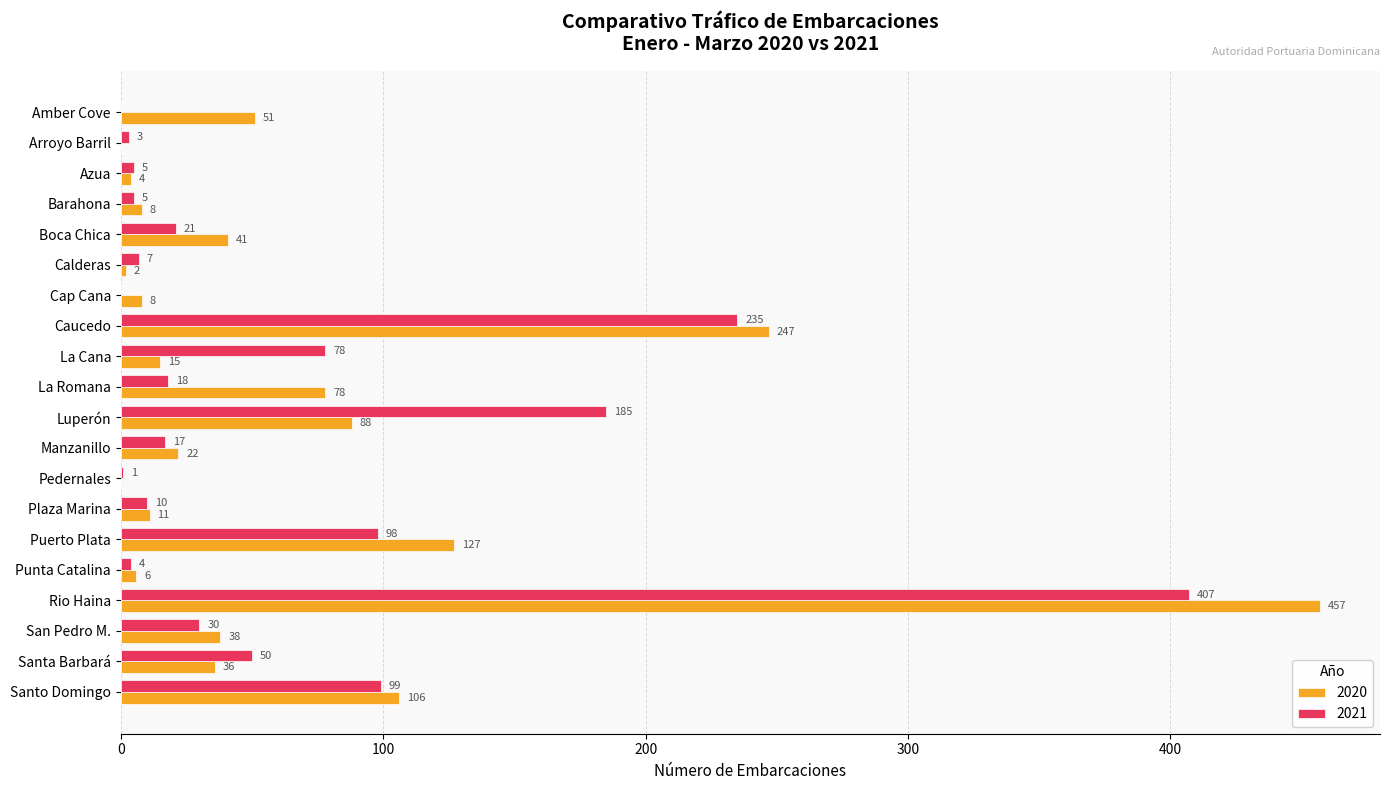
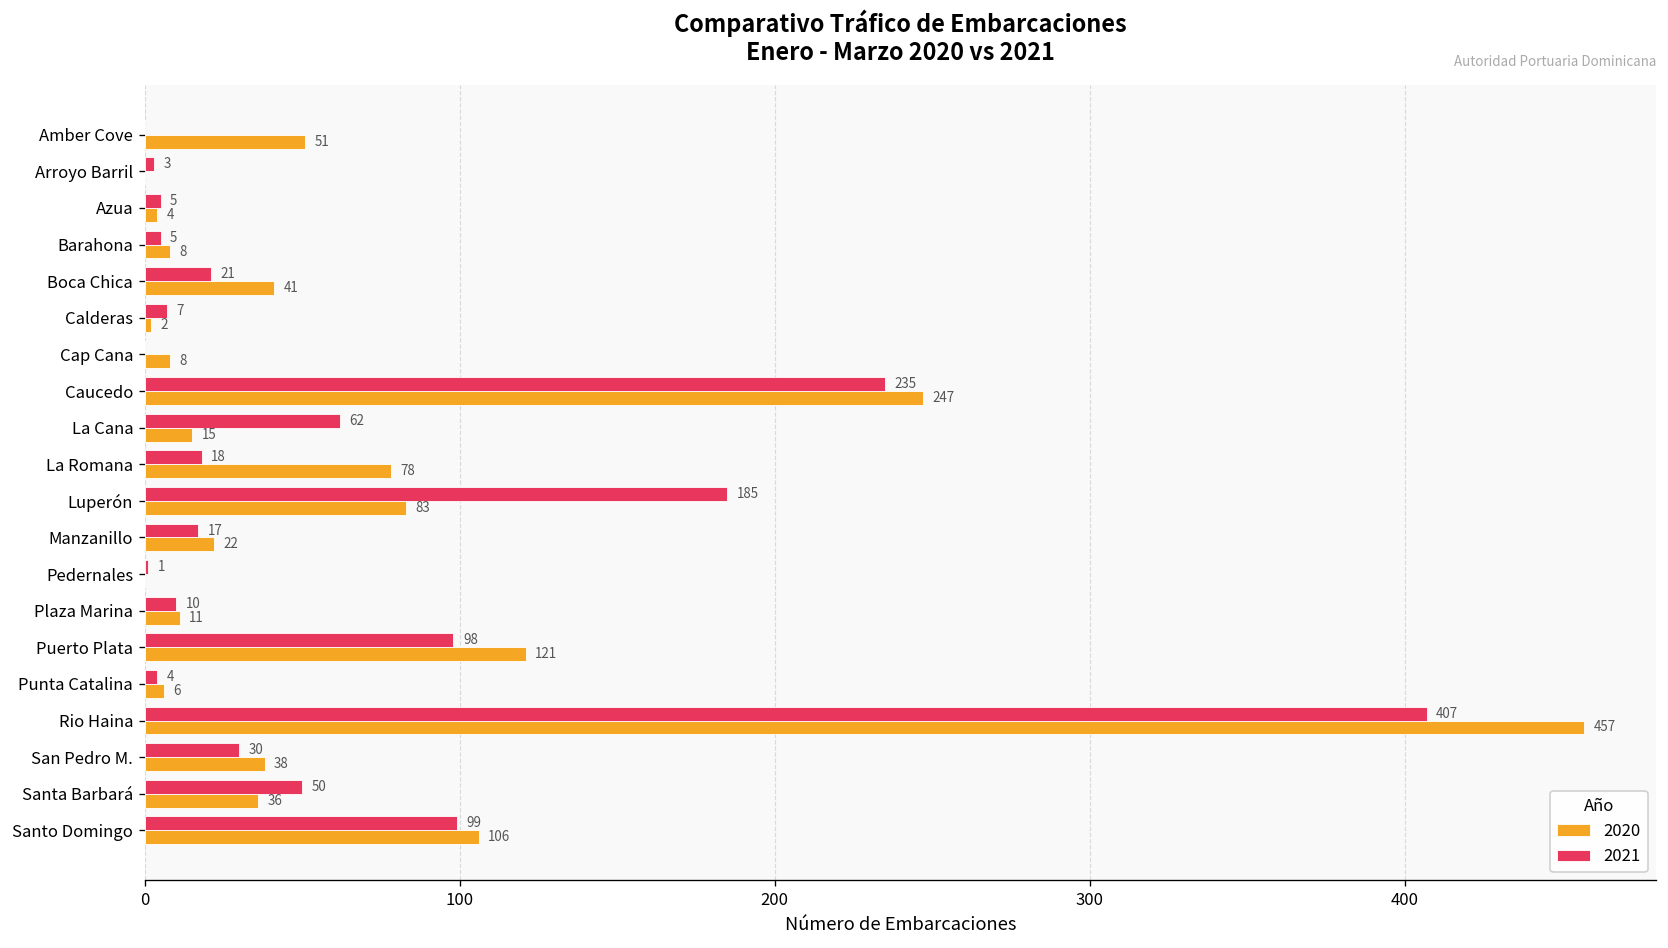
  {
    "2020": {
      "Amber Cove": 51,
      "Azua": 4,
      "Barahona": 8,
      "Boca Chica": 41,
      "Calderas": 2,
      "Cap Cana": 8,
      "Caucedo": 247,
      "La Cana": 15,
      "La Romana": 78,
-     "Luperón": 88,
+     "Luperón": 83,
      "Manzanillo": 22,
      "Plaza Marina": 11,
-     "Puerto Plata": 127,
+     "Puerto Plata": 121,
      "Punta Catalina": 6,
      "Rio Haina": 457,
      "San Pedro M.": 38,
      "Santa Barbará": 36,
      "Santo Domingo": 106
    },
    "2021": {
      "Arroyo Barril": 3,
      "Azua": 5,
      "Barahona": 5,
      "Boca Chica": 21,
      "Calderas": 7,
      "Caucedo": 235,
-     "La Cana": 78,
+     "La Cana": 62,
      "La Romana": 18,
      "Luperón": 185,
      "Manzanillo": 17,
      "Pedernales": 1,
      "Plaza Marina": 10,
      "Puerto Plata": 98,
      "Punta Catalina": 4,
      "Rio Haina": 407,
      "San Pedro M.": 30,
      "Santa Barbará": 50,
      "Santo Domingo": 99
    }
  }
